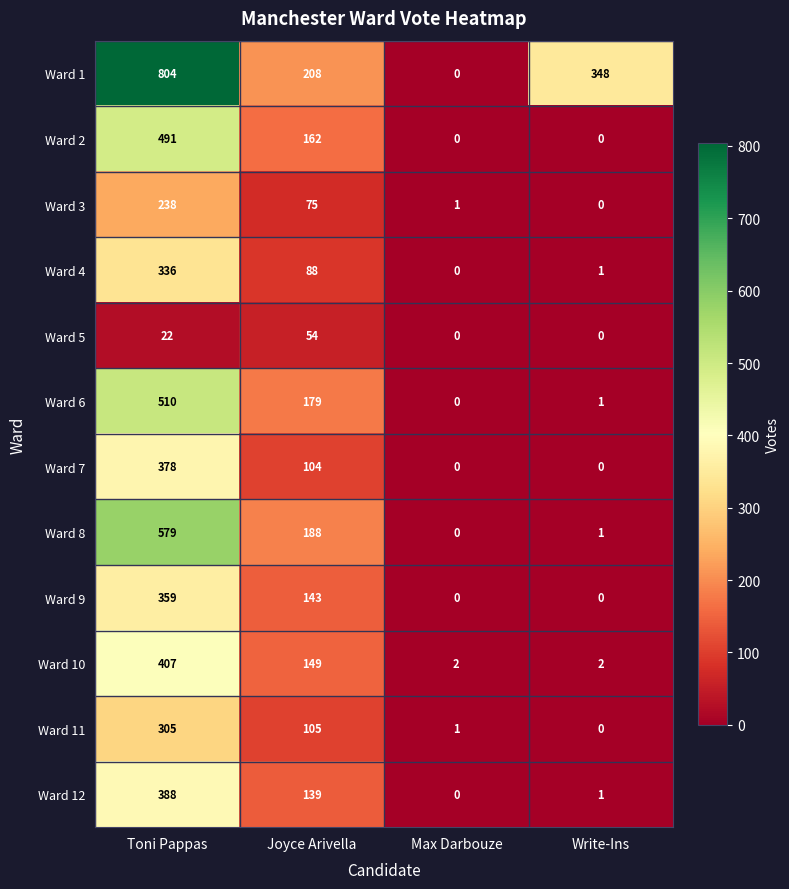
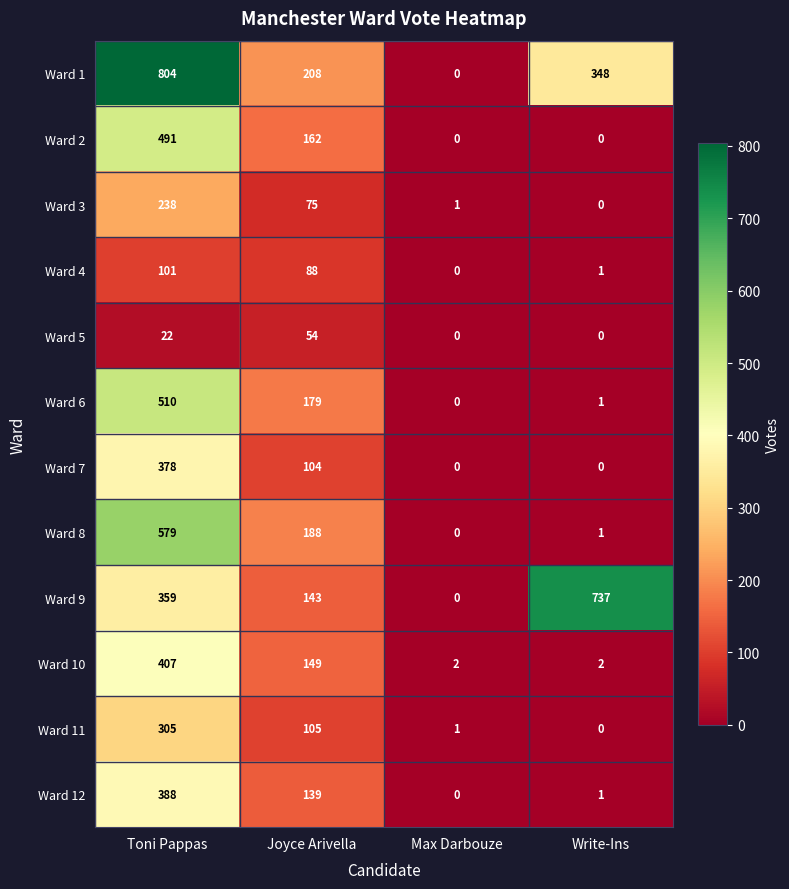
  {
    "Ward 1": {
      "Toni Pappas": 804,
      "Joyce Arivella": 208,
      "Max Darbouze": 0,
      "Write-Ins": 348
    },
    "Ward 2": {
      "Toni Pappas": 491,
      "Joyce Arivella": 162,
      "Max Darbouze": 0,
      "Write-Ins": 0
    },
    "Ward 3": {
      "Toni Pappas": 238,
      "Joyce Arivella": 75,
      "Max Darbouze": 1,
      "Write-Ins": 0
    },
    "Ward 4": {
-     "Toni Pappas": 336,
+     "Toni Pappas": 101,
      "Joyce Arivella": 88,
      "Max Darbouze": 0,
      "Write-Ins": 1
    },
    "Ward 5": {
      "Toni Pappas": 22,
      "Joyce Arivella": 54,
      "Max Darbouze": 0,
      "Write-Ins": 0
    },
    "Ward 6": {
      "Toni Pappas": 510,
      "Joyce Arivella": 179,
      "Max Darbouze": 0,
      "Write-Ins": 1
    },
    "Ward 7": {
      "Toni Pappas": 378,
      "Joyce Arivella": 104,
      "Max Darbouze": 0,
      "Write-Ins": 0
    },
    "Ward 8": {
      "Toni Pappas": 579,
      "Joyce Arivella": 188,
      "Max Darbouze": 0,
      "Write-Ins": 1
    },
    "Ward 9": {
      "Toni Pappas": 359,
      "Joyce Arivella": 143,
      "Max Darbouze": 0,
-     "Write-Ins": 0
+     "Write-Ins": 737
    },
    "Ward 10": {
      "Toni Pappas": 407,
      "Joyce Arivella": 149,
      "Max Darbouze": 2,
      "Write-Ins": 2
    },
    "Ward 11": {
      "Toni Pappas": 305,
      "Joyce Arivella": 105,
      "Max Darbouze": 1,
      "Write-Ins": 0
    },
    "Ward 12": {
      "Toni Pappas": 388,
      "Joyce Arivella": 139,
      "Max Darbouze": 0,
      "Write-Ins": 1
    }
  }
